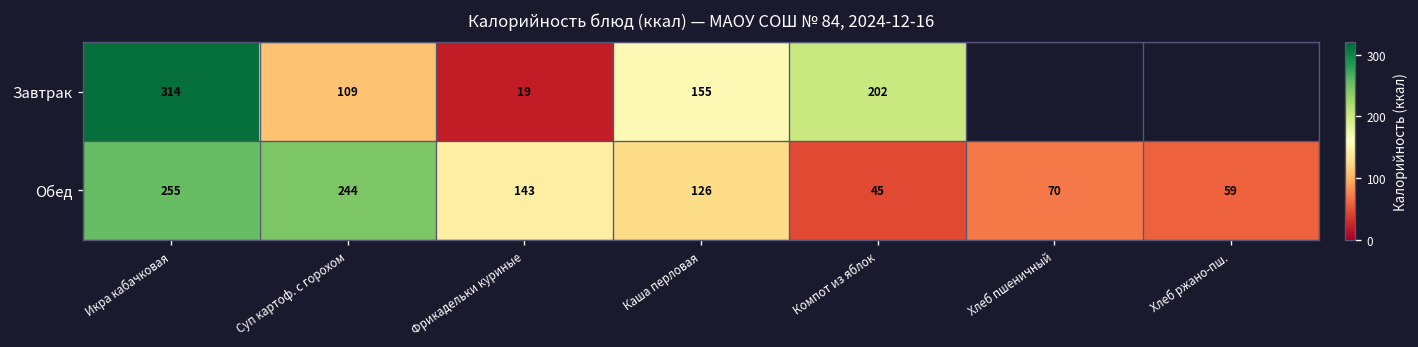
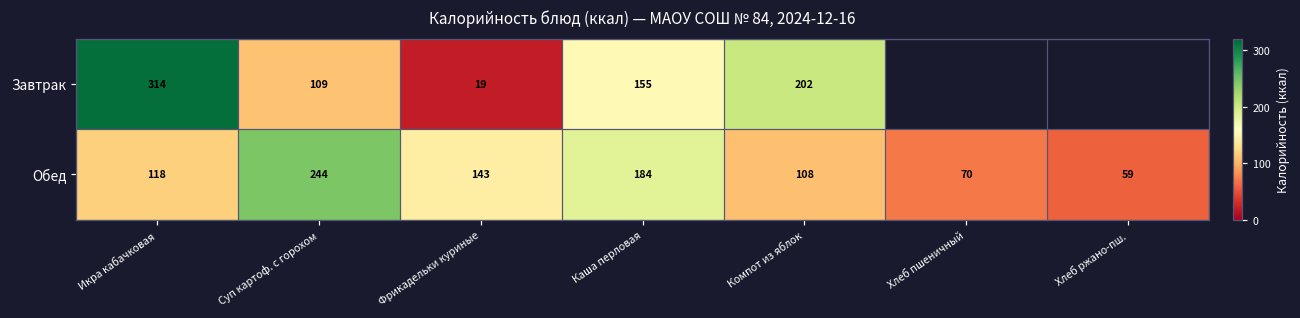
  {
    "Завтрак": {
      "Икра кабачковая": 314,
      "Суп картоф. с горохом": 109,
      "Фрикадельки куриные": 19,
      "Каша перловая": 155,
      "Компот из яблок": 202
    },
    "Обед": {
-     "Икра кабачковая": 255,
+     "Икра кабачковая": 118,
      "Суп картоф. с горохом": 244,
      "Фрикадельки куриные": 143,
-     "Каша перловая": 126,
-     "Компот из яблок": 45,
+     "Каша перловая": 184,
+     "Компот из яблок": 108,
      "Хлеб пшеничный": 70,
      "Хлеб ржано-пш.": 59
    }
  }
